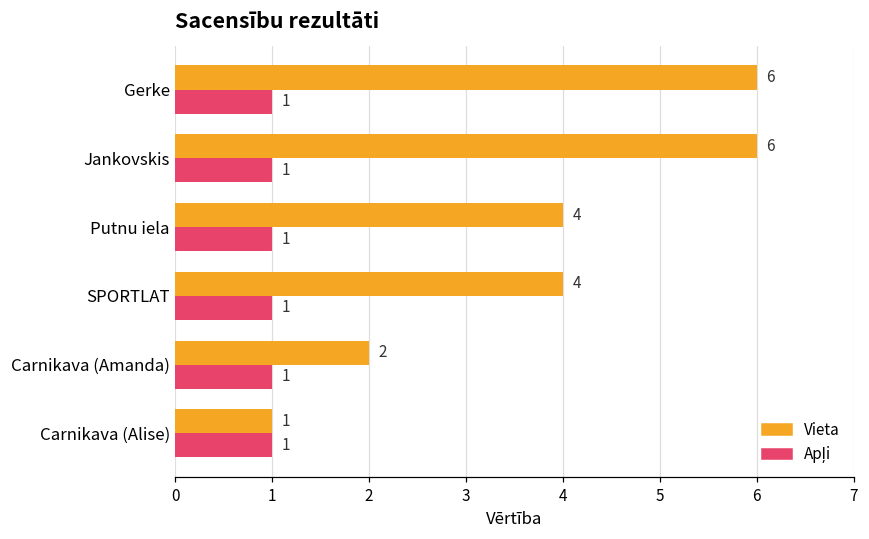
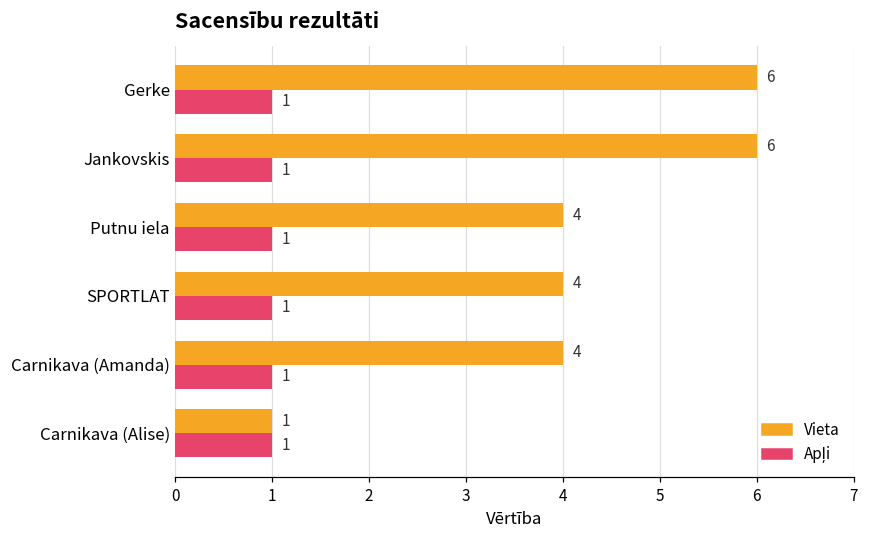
  {
    "Vieta": {
      "Gerke": 6,
      "Jankovskis": 6,
      "Putnu iela": 4,
      "SPORTLAT": 4,
-     "Carnikava (Amanda)": 2,
+     "Carnikava (Amanda)": 4,
      "Carnikava (Alise)": 1
    },
    "Apļi": {
      "Gerke": 1,
      "Jankovskis": 1,
      "Putnu iela": 1,
      "SPORTLAT": 1,
      "Carnikava (Amanda)": 1,
      "Carnikava (Alise)": 1
    }
  }
